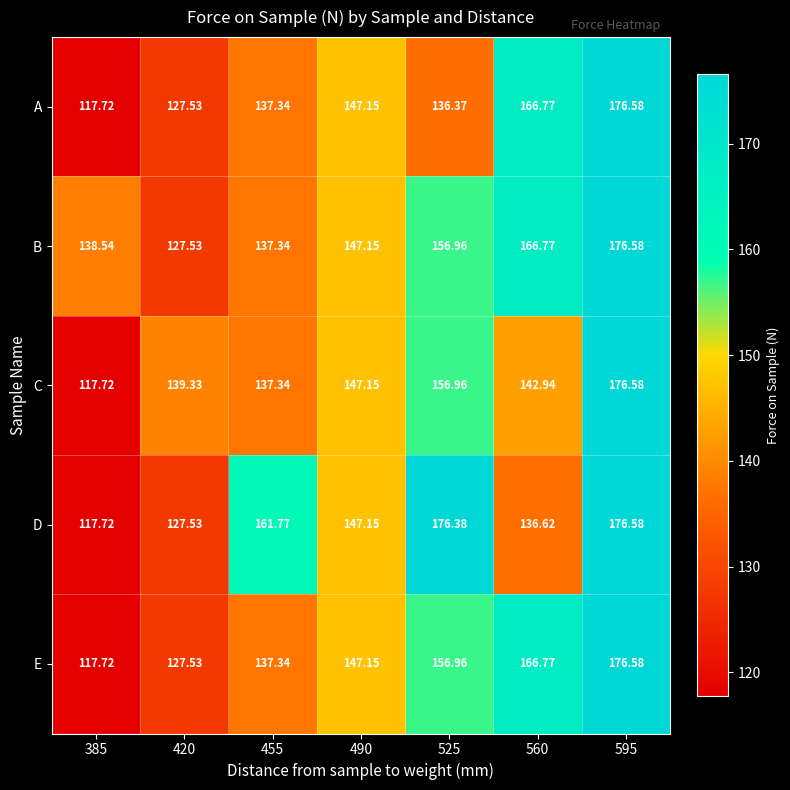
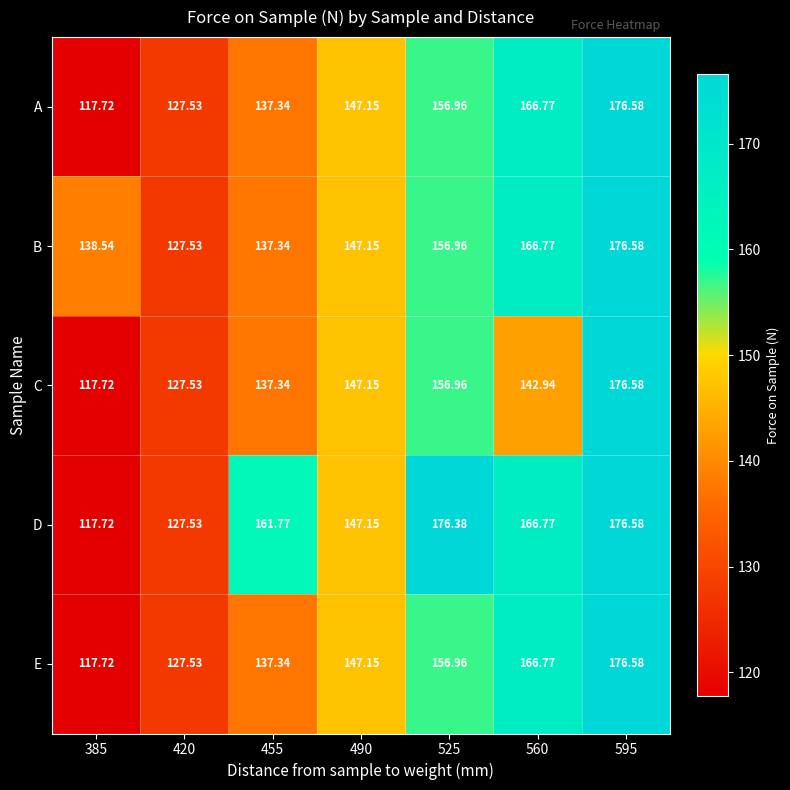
  {
    "A": {
      "385": 117.72,
      "420": 127.53,
      "455": 137.34,
      "490": 147.15,
-     "525": 136.37,
+     "525": 156.96,
      "560": 166.77,
      "595": 176.58
    },
    "B": {
      "385": 138.54,
      "420": 127.53,
      "455": 137.34,
      "490": 147.15,
      "525": 156.96,
      "560": 166.77,
      "595": 176.58
    },
    "C": {
      "385": 117.72,
-     "420": 139.33,
+     "420": 127.53,
      "455": 137.34,
      "490": 147.15,
      "525": 156.96,
      "560": 142.94,
      "595": 176.58
    },
    "D": {
      "385": 117.72,
      "420": 127.53,
      "455": 161.77,
      "490": 147.15,
      "525": 176.38,
-     "560": 136.62,
+     "560": 166.77,
      "595": 176.58
    },
    "E": {
      "385": 117.72,
      "420": 127.53,
      "455": 137.34,
      "490": 147.15,
      "525": 156.96,
      "560": 166.77,
      "595": 176.58
    }
  }
